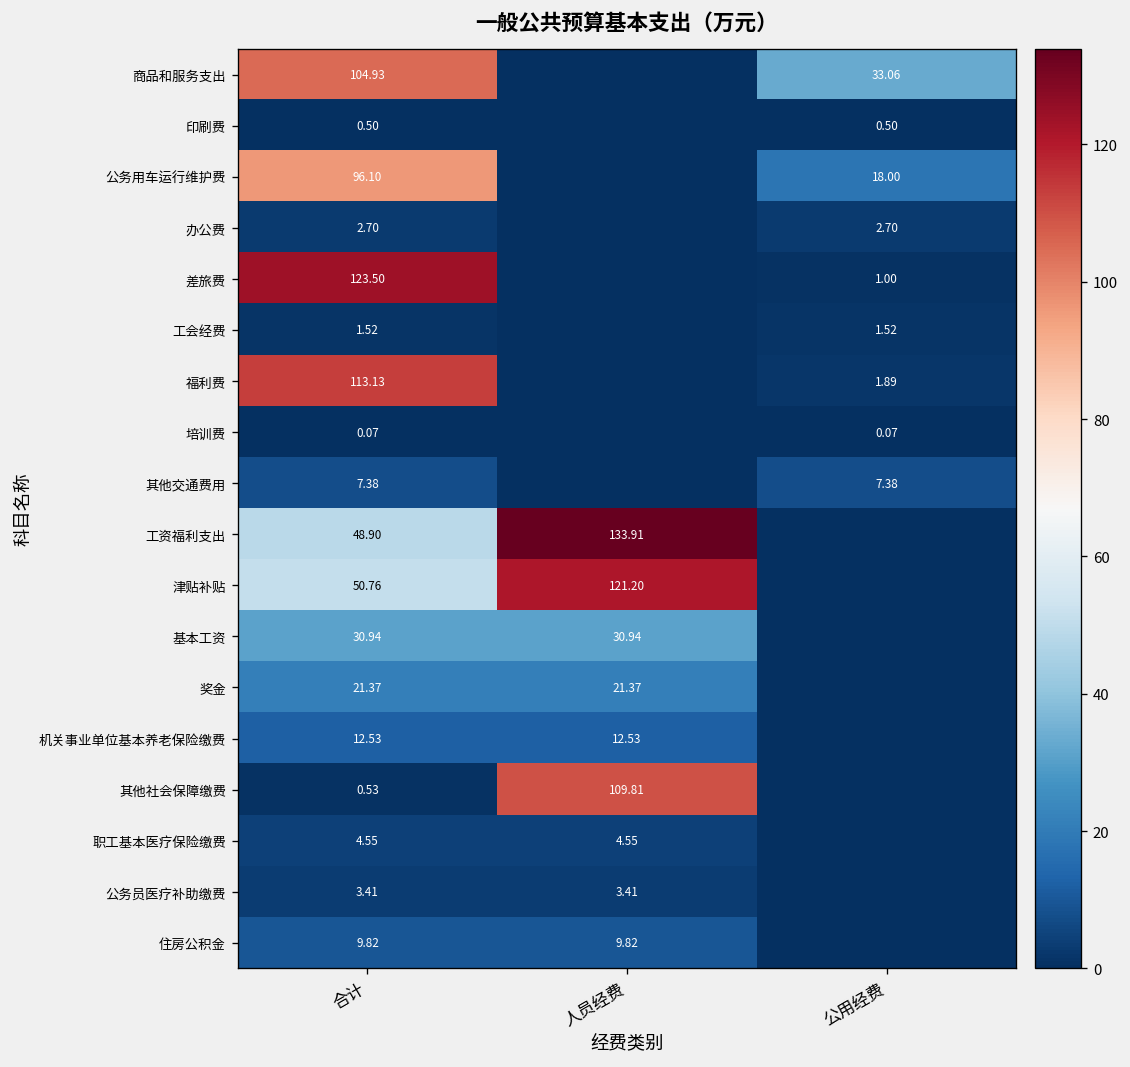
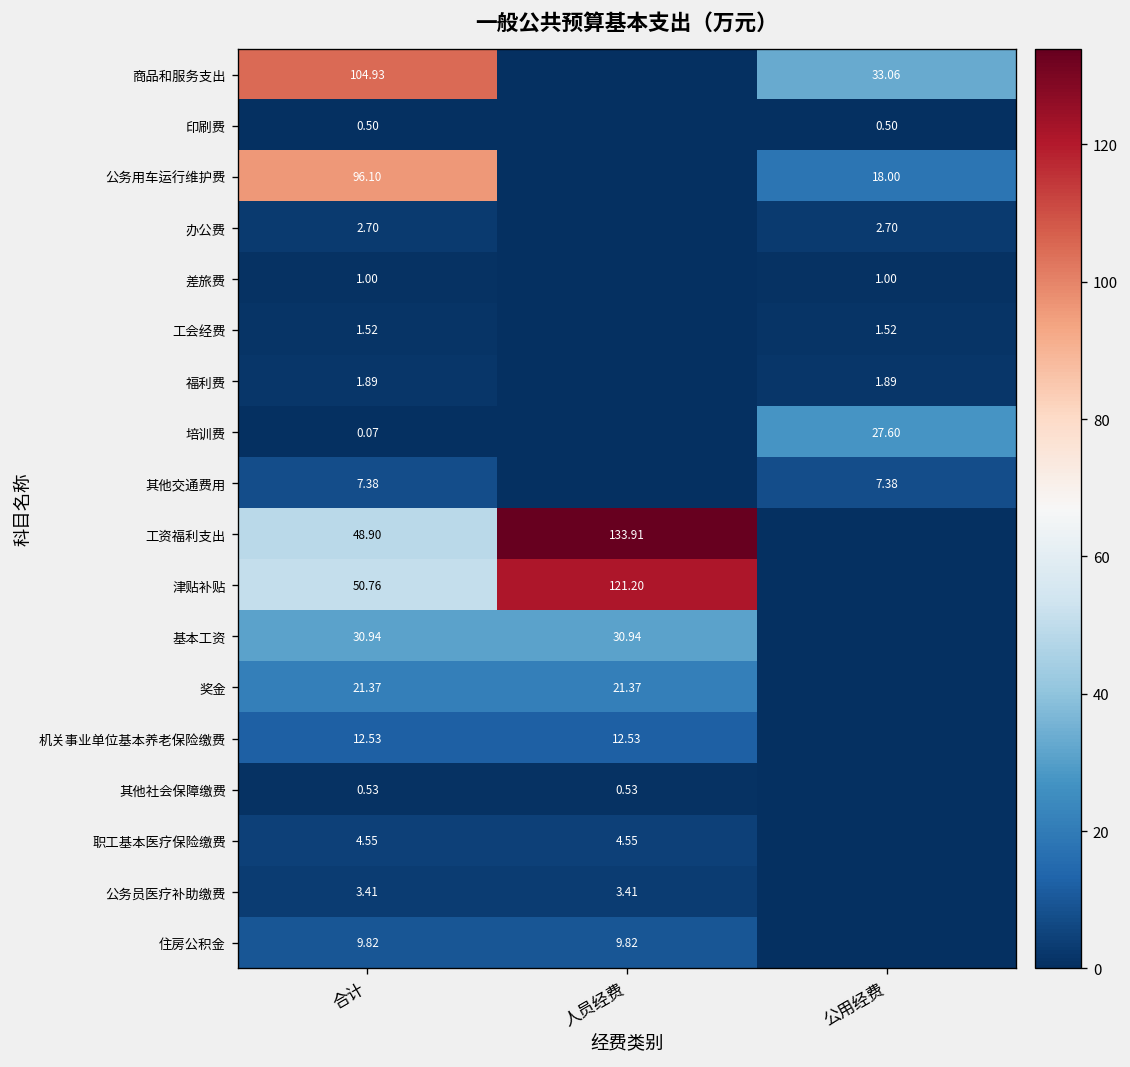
  {
    "商品和服务支出": {
      "合计": 104.93,
      "公用经费": 33.06
    },
    "印刷费": {
      "合计": 0.50,
      "公用经费": 0.50
    },
    "公务用车运行维护费": {
      "合计": 96.10,
      "公用经费": 18.00
    },
    "办公费": {
      "合计": 2.70,
      "公用经费": 2.70
    },
    "差旅费": {
-     "合计": 123.50,
+     "合计": 1.00,
      "公用经费": 1.00
    },
    "工会经费": {
      "合计": 1.52,
      "公用经费": 1.52
    },
    "福利费": {
-     "合计": 113.13,
+     "合计": 1.89,
      "公用经费": 1.89
    },
    "培训费": {
      "合计": 0.07,
-     "公用经费": 0.07
+     "公用经费": 27.60
    },
    "其他交通费用": {
      "合计": 7.38,
      "公用经费": 7.38
    },
    "工资福利支出": {
      "合计": 48.90,
      "人员经费": 133.91
    },
    "津贴补贴": {
      "合计": 50.76,
      "人员经费": 121.20
    },
    "基本工资": {
      "合计": 30.94,
      "人员经费": 30.94
    },
    "奖金": {
      "合计": 21.37,
      "人员经费": 21.37
    },
    "机关事业单位基本养老保险缴费": {
      "合计": 12.53,
      "人员经费": 12.53
    },
    "其他社会保障缴费": {
      "合计": 0.53,
-     "人员经费": 109.81
+     "人员经费": 0.53
    },
    "职工基本医疗保险缴费": {
      "合计": 4.55,
      "人员经费": 4.55
    },
    "公务员医疗补助缴费": {
      "合计": 3.41,
      "人员经费": 3.41
    },
    "住房公积金": {
      "合计": 9.82,
      "人员经费": 9.82
    }
  }
